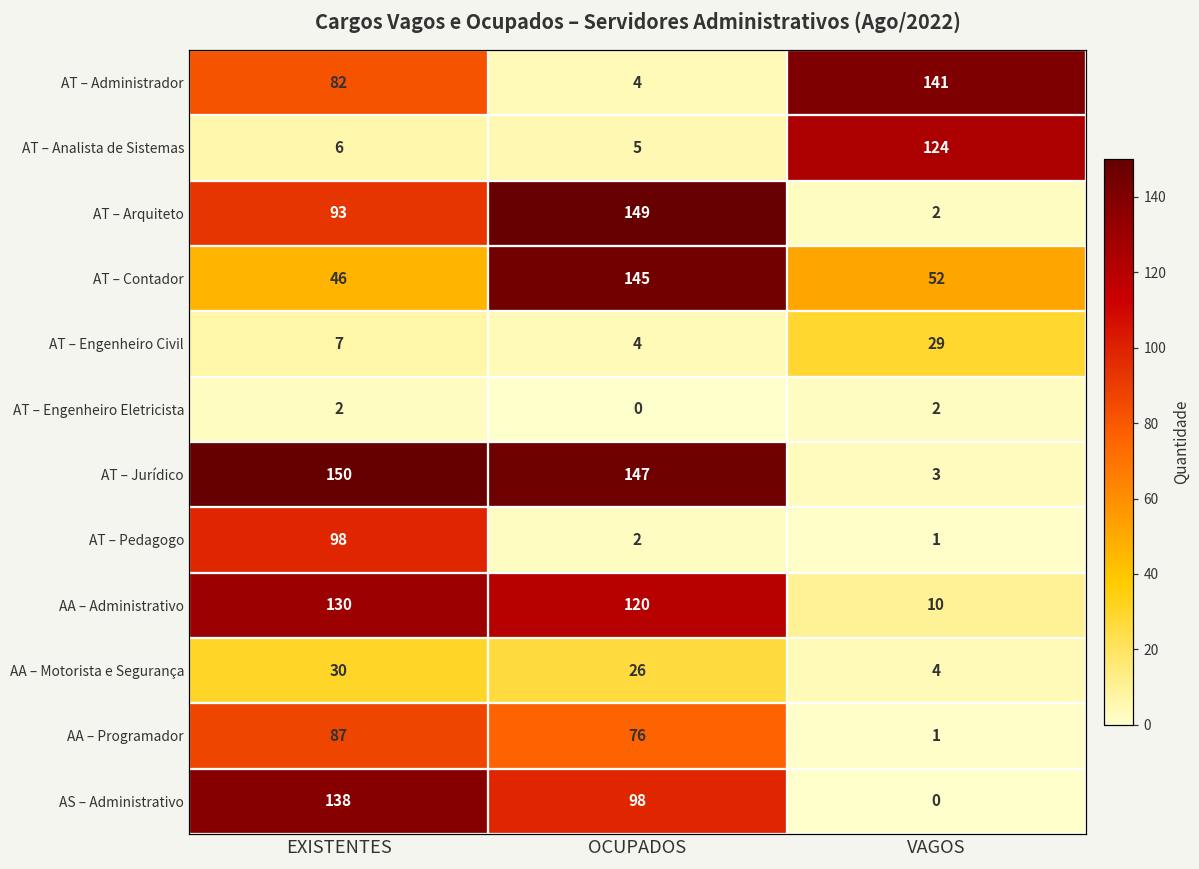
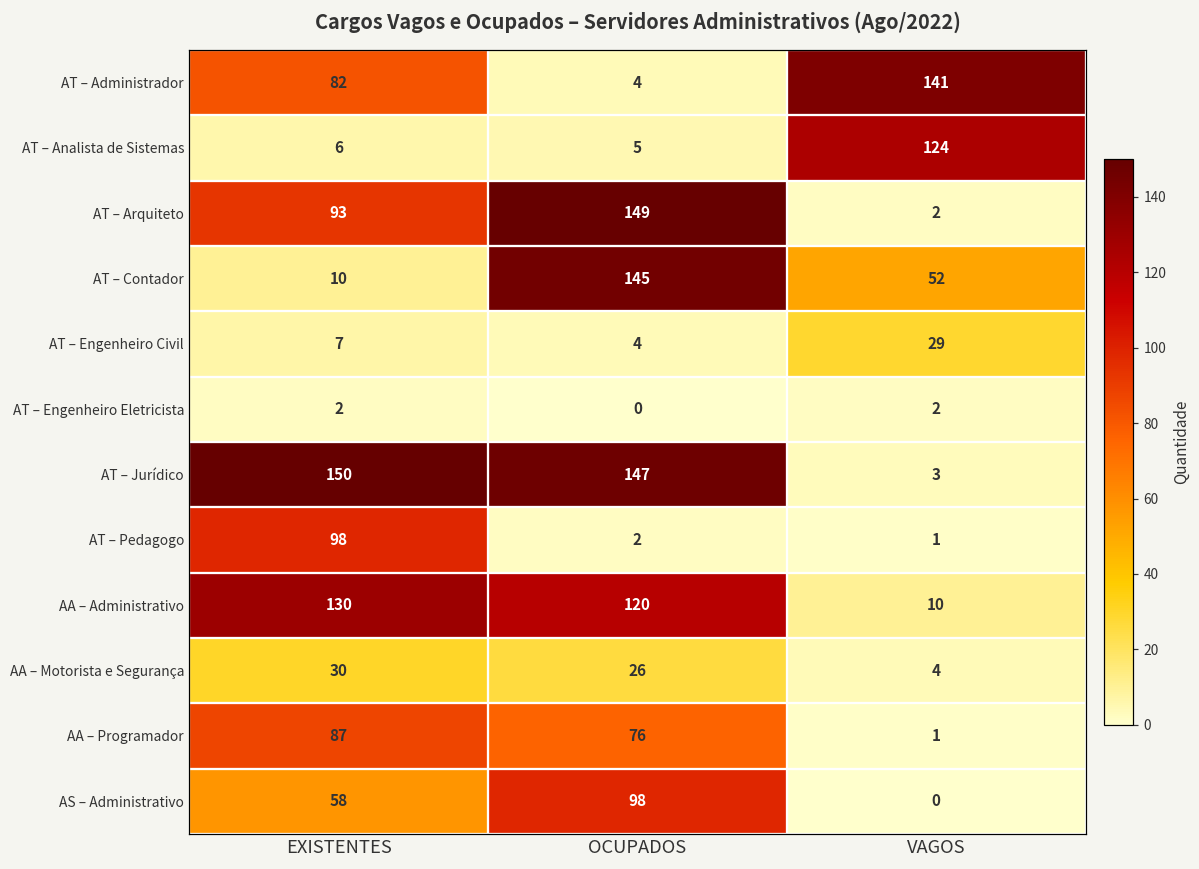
  {
    "AT – Administrador": {
      "EXISTENTES": 82,
      "OCUPADOS": 4,
      "VAGOS": 141
    },
    "AT – Analista de Sistemas": {
      "EXISTENTES": 6,
      "OCUPADOS": 5,
      "VAGOS": 124
    },
    "AT – Arquiteto": {
      "EXISTENTES": 93,
      "OCUPADOS": 149,
      "VAGOS": 2
    },
    "AT – Contador": {
-     "EXISTENTES": 46,
+     "EXISTENTES": 10,
      "OCUPADOS": 145,
      "VAGOS": 52
    },
    "AT – Engenheiro Civil": {
      "EXISTENTES": 7,
      "OCUPADOS": 4,
      "VAGOS": 29
    },
    "AT – Engenheiro Eletricista": {
      "EXISTENTES": 2,
      "OCUPADOS": 0,
      "VAGOS": 2
    },
    "AT – Jurídico": {
      "EXISTENTES": 150,
      "OCUPADOS": 147,
      "VAGOS": 3
    },
    "AT – Pedagogo": {
      "EXISTENTES": 98,
      "OCUPADOS": 2,
      "VAGOS": 1
    },
    "AA – Administrativo": {
      "EXISTENTES": 130,
      "OCUPADOS": 120,
      "VAGOS": 10
    },
    "AA – Motorista e Segurança": {
      "EXISTENTES": 30,
      "OCUPADOS": 26,
      "VAGOS": 4
    },
    "AA – Programador": {
      "EXISTENTES": 87,
      "OCUPADOS": 76,
      "VAGOS": 1
    },
    "AS – Administrativo": {
-     "EXISTENTES": 138,
+     "EXISTENTES": 58,
      "OCUPADOS": 98,
      "VAGOS": 0
    }
  }
